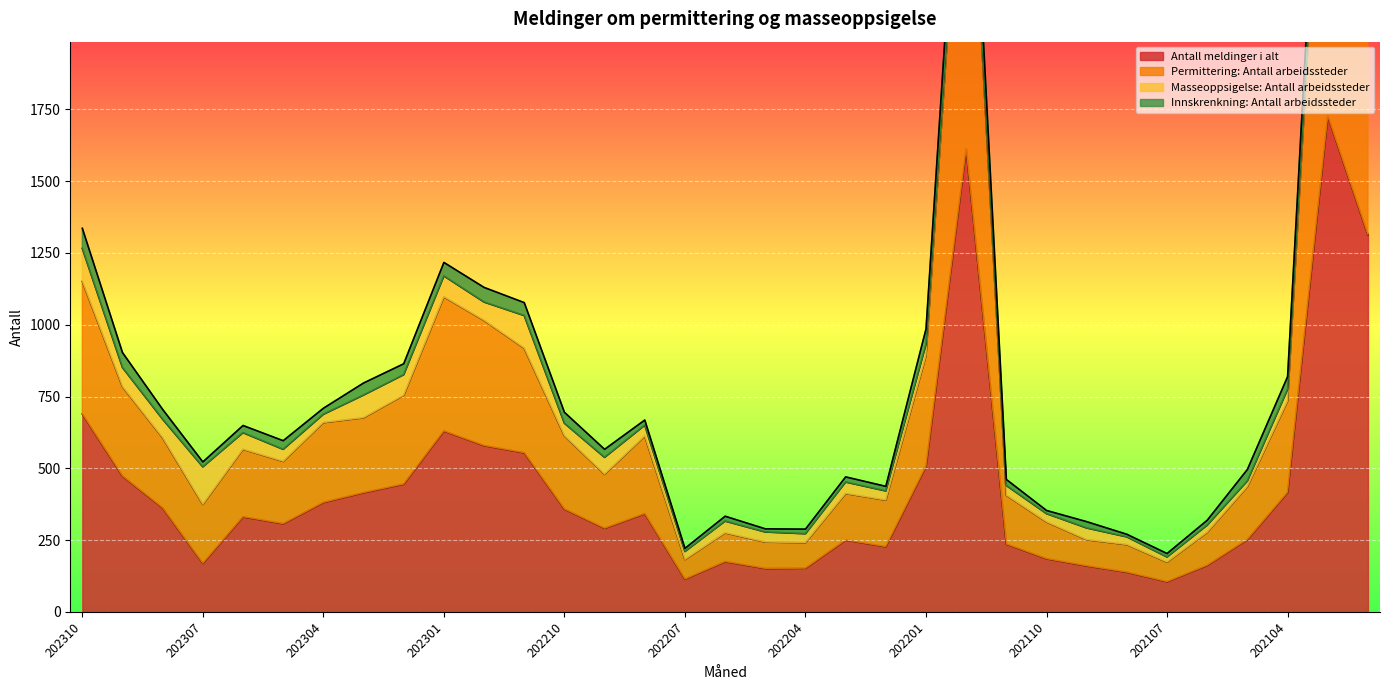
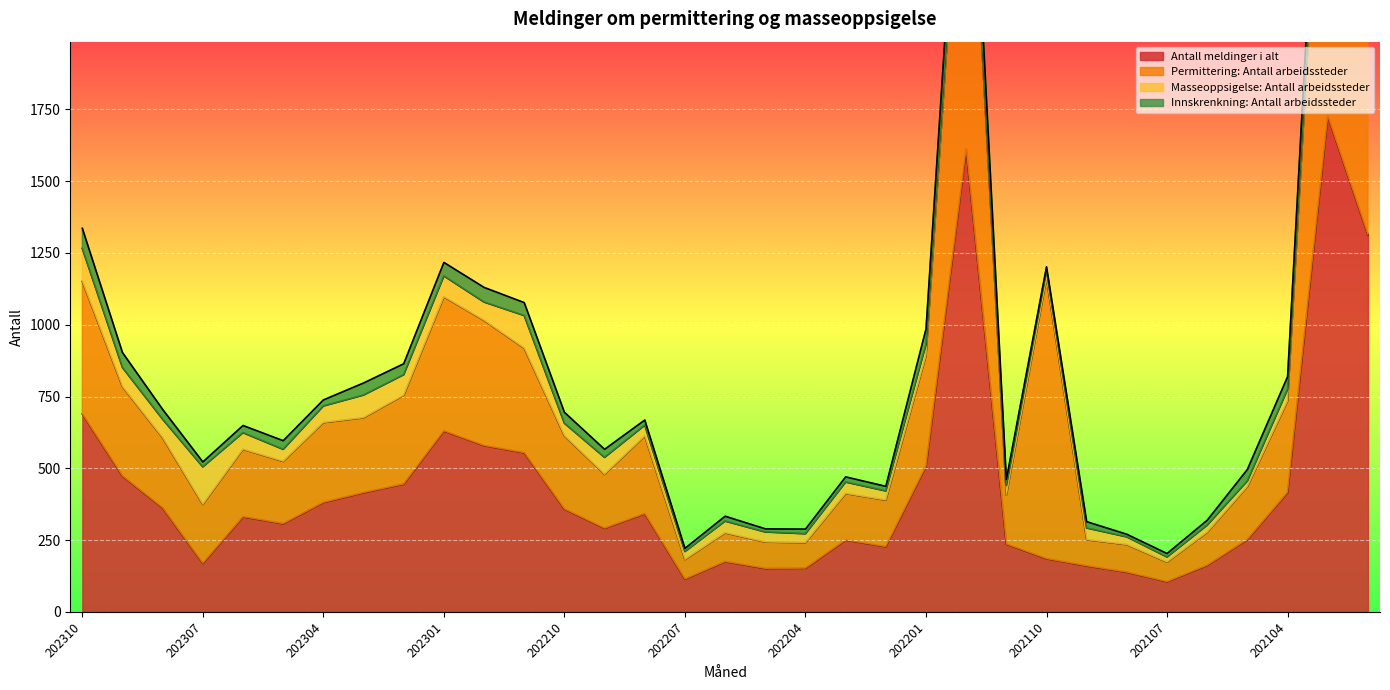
  {
    "Antall meldinger i alt": {
      "202310": 690,
      "202307": 170,
      "202304": 380,
      "202301": 630,
      "202210": 360,
      "202207": 110,
      "202204": 150,
      "202201": 510,
      "202110": 190,
      "202107": 110,
      "202104": 420
    },
    "Permittering: Antall arbeidssteder": {
      "202310": 460,
      "202307": 210,
      "202304": 280,
      "202301": 470,
      "202210": 260,
      "202207": 70,
      "202204": 90,
      "202201": 390,
-     "202110": 130,
+     "202110": 980,
      "202107": 70,
      "202104": 320
    },
    "Masseoppsigelse: Antall arbeidssteder": {
      "202310": 120,
      "202307": 130,
-     "202304": 30,
+     "202304": 60,
      "202301": 70,
      "202210": 40,
      "202207": 30,
      "202204": 30,
      "202201": 40,
      "202110": 30,
      "202107": 20,
      "202104": 40
    },
    "Innskrenkning: Antall arbeidssteder": {
      "202310": 70,
      "202307": 20,
      "202304": 20,
      "202301": 50,
      "202210": 40,
      "202207": 10,
      "202204": 20,
      "202201": 50,
      "202110": 10,
      "202107": 10,
      "202104": 40
    }
  }
